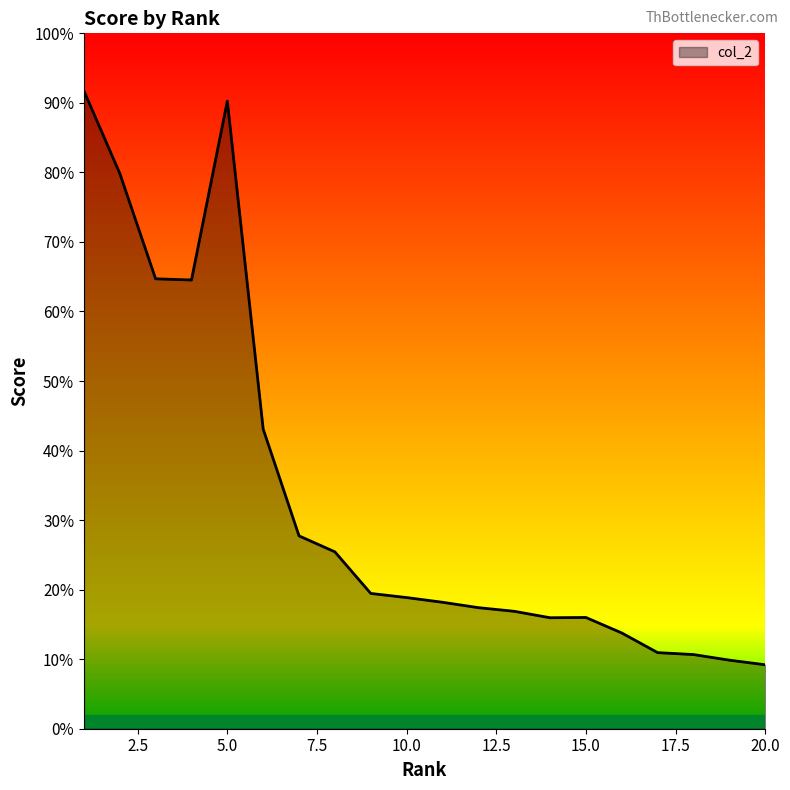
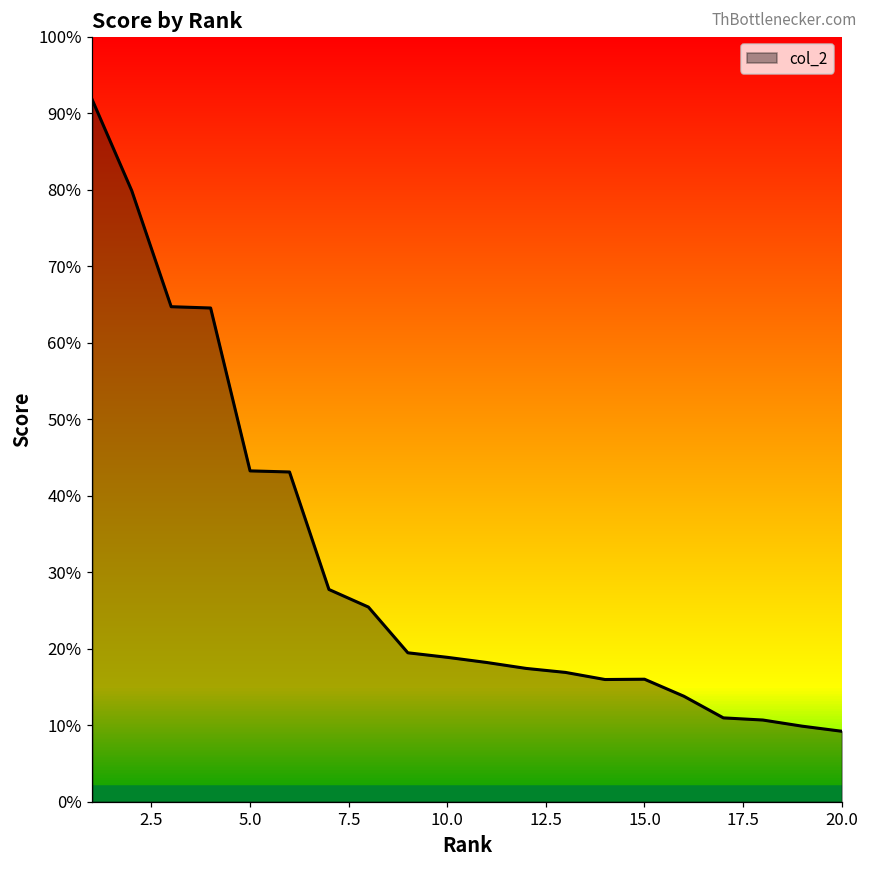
  {
-   "5.0": "90%",
+   "5.0": "43%",
    "10.0": "19%",
    "15.0": "16%",
    "20.0": "9%"
  }
